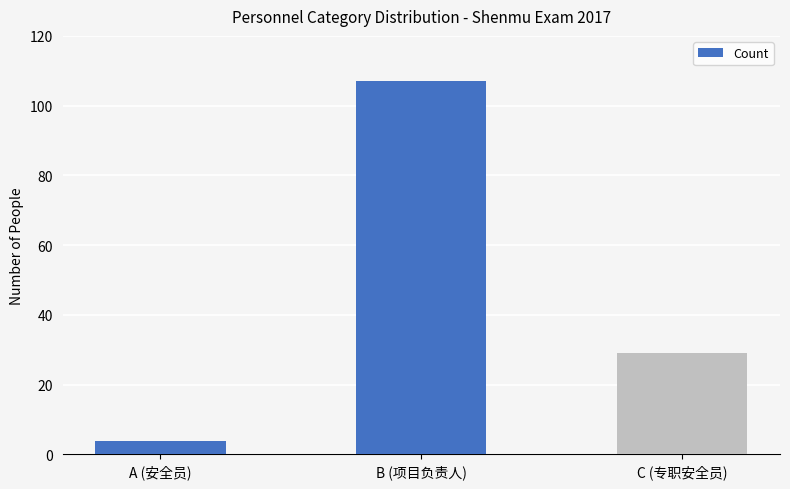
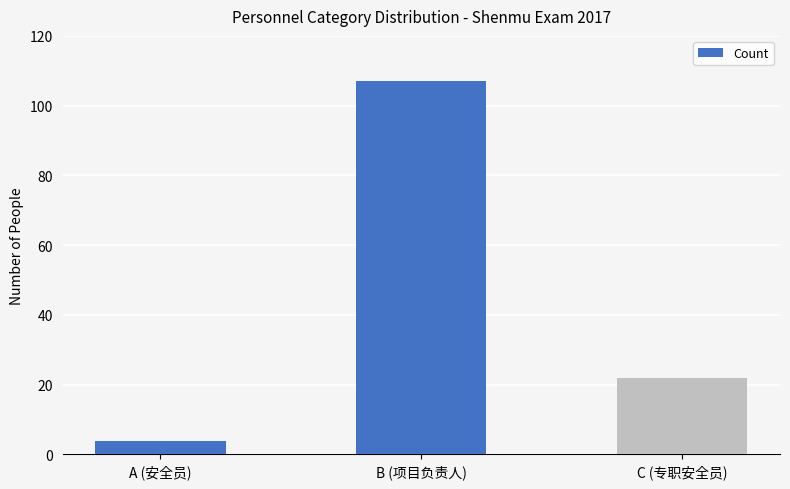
  {
    "A (安全员)": 4,
    "B (项目负责人)": 107,
-   "C (专职安全员)": 29
+   "C (专职安全员)": 22
  }
